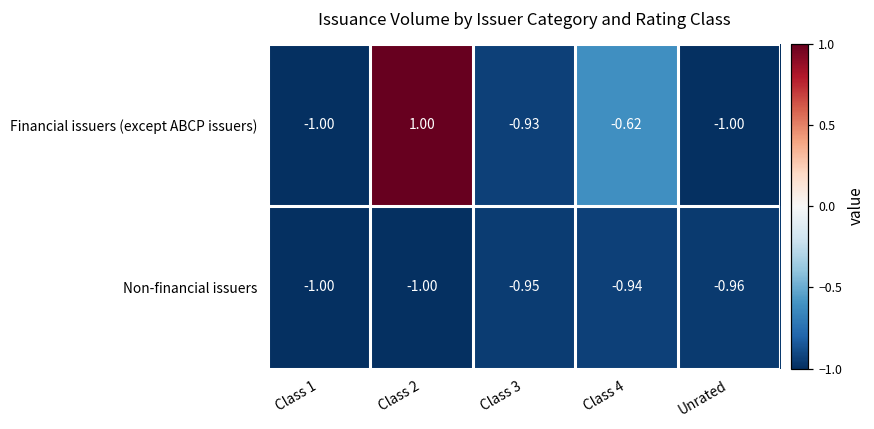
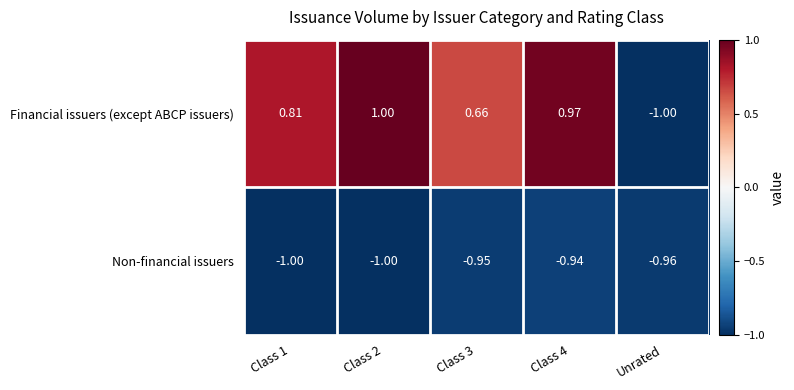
  {
    "Financial issuers (except ABCP issuers)": {
-     "Class 1": -1.00,
+     "Class 1": 0.81,
      "Class 2": 1.00,
-     "Class 3": -0.93,
-     "Class 4": -0.62,
+     "Class 3": 0.66,
+     "Class 4": 0.97,
      "Unrated": -1.00
    },
    "Non-financial issuers": {
      "Class 1": -1.00,
      "Class 2": -1.00,
      "Class 3": -0.95,
      "Class 4": -0.94,
      "Unrated": -0.96
    }
  }
